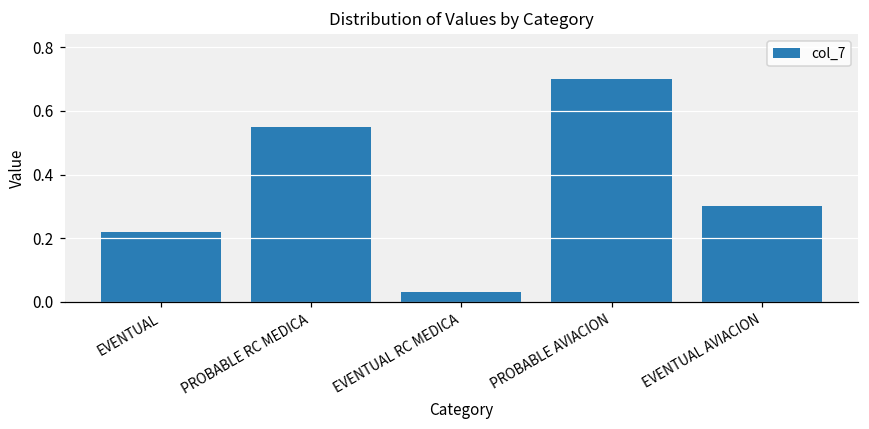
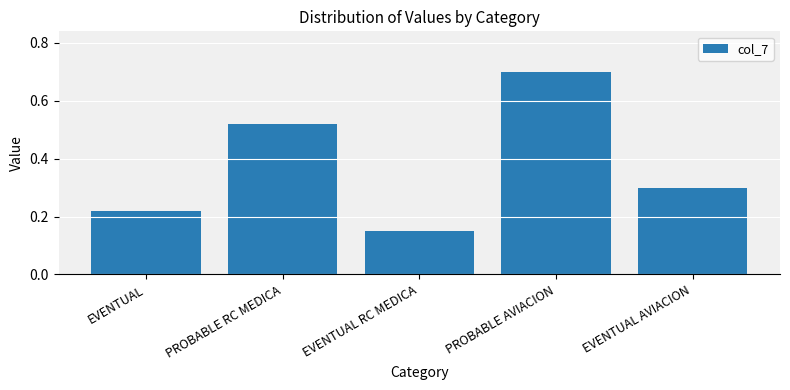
  {
    "EVENTUAL": 0.22,
-   "PROBABLE RC MEDICA": 0.55,
-   "EVENTUAL RC MEDICA": 0.03,
+   "PROBABLE RC MEDICA": 0.52,
+   "EVENTUAL RC MEDICA": 0.15,
    "PROBABLE AVIACION": 0.70,
    "EVENTUAL AVIACION": 0.30
  }
